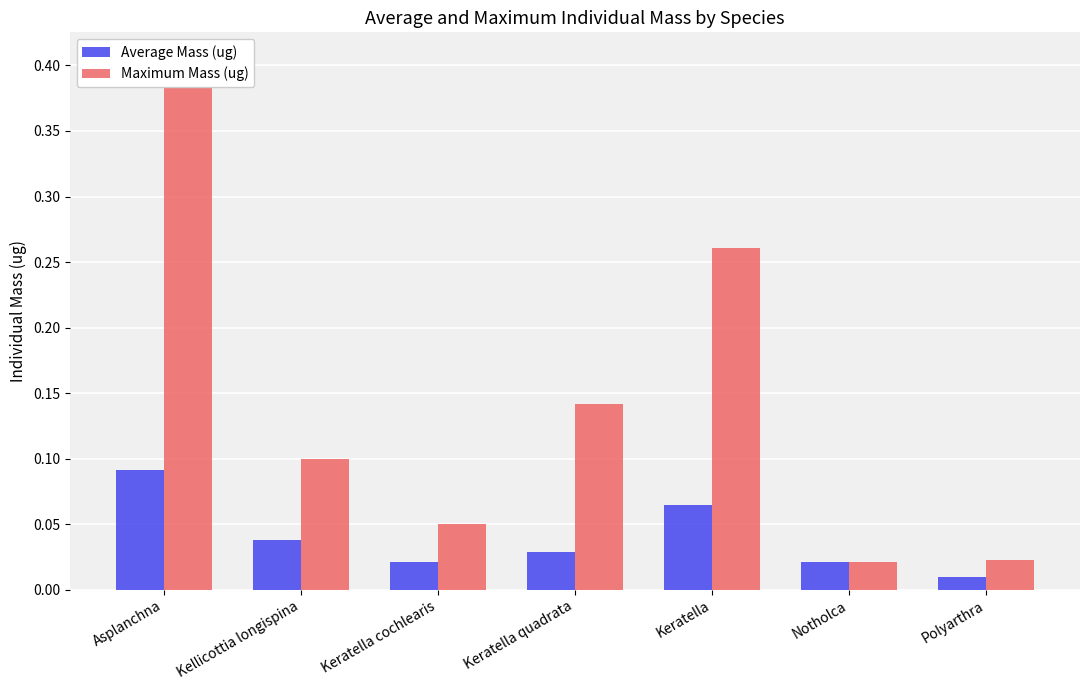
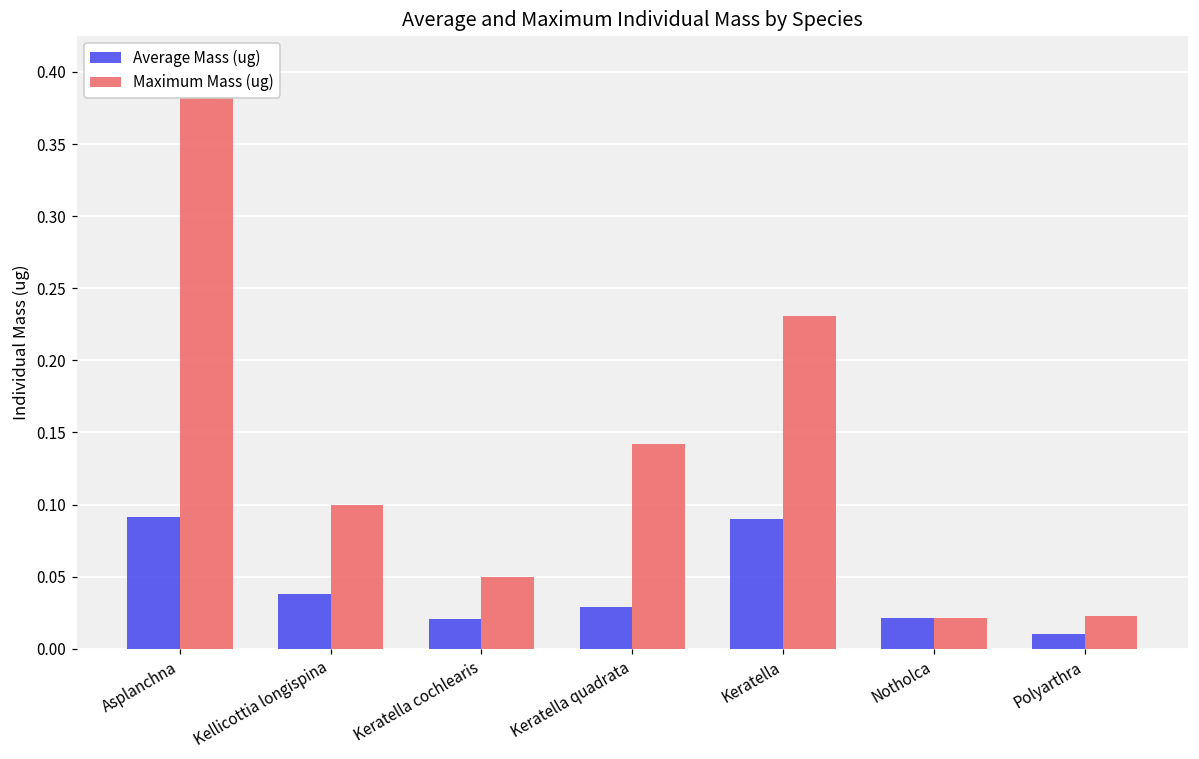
  {
    "Average Mass (ug)": {
      "Asplanchna": 0.091,
      "Kellicottia longispina": 0.038,
      "Keratella cochlearis": 0.021,
      "Keratella quadrata": 0.029,
-     "Keratella": 0.065,
+     "Keratella": 0.090,
      "Notholca": 0.021,
      "Polyarthra": 0.010
    },
    "Maximum Mass (ug)": {
      "Kellicottia longispina": 0.100,
      "Keratella cochlearis": 0.050,
      "Keratella quadrata": 0.142,
-     "Keratella": 0.261,
+     "Keratella": 0.231,
      "Notholca": 0.021,
      "Polyarthra": 0.023
    }
  }
